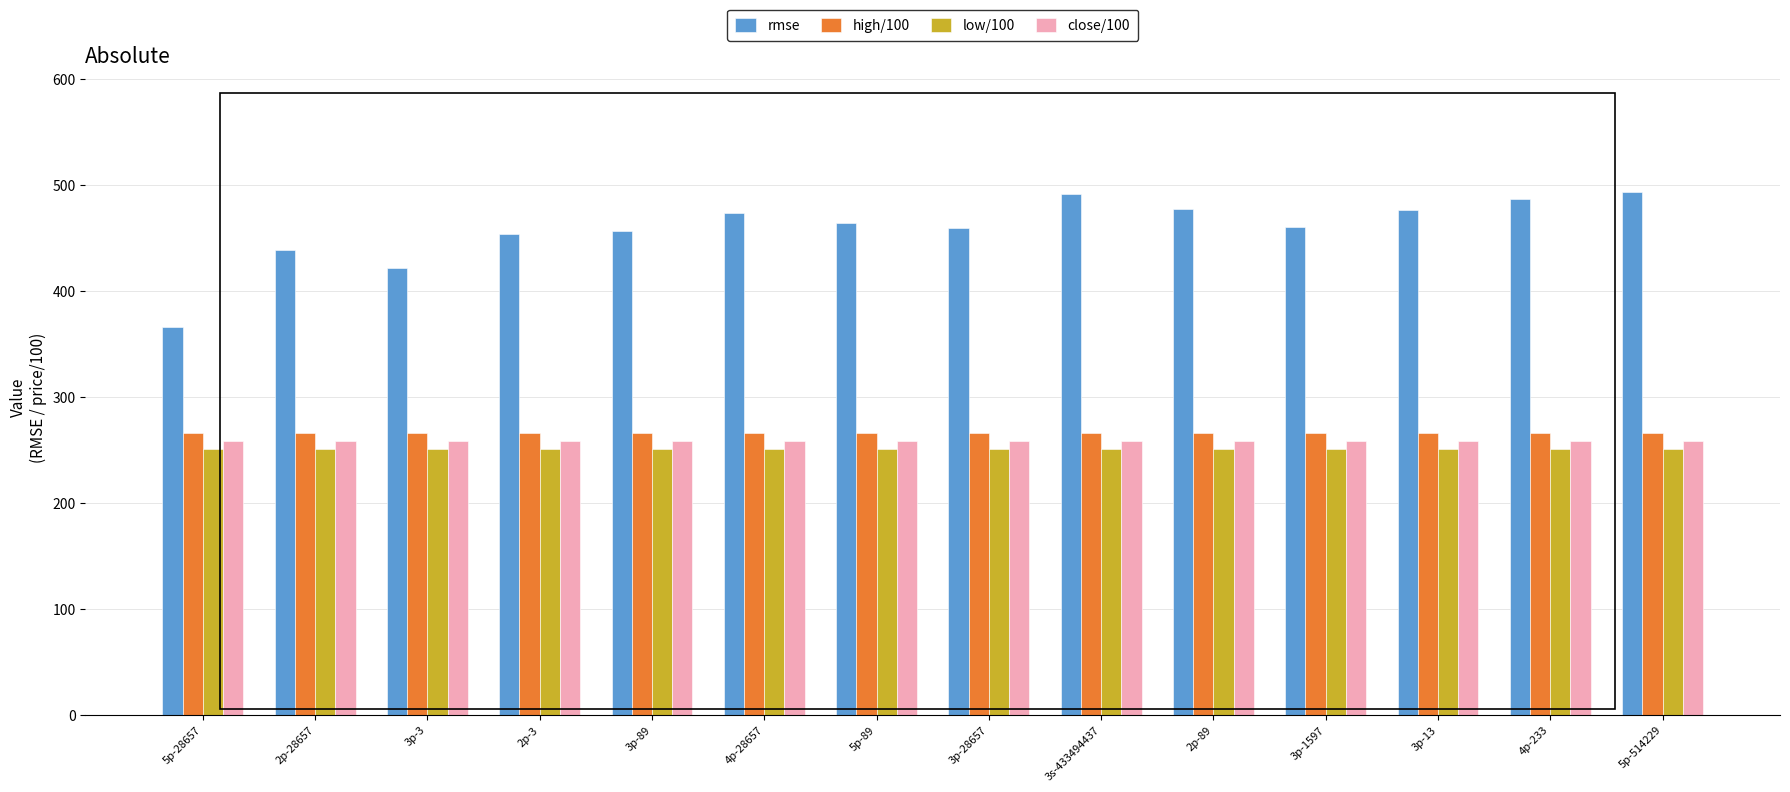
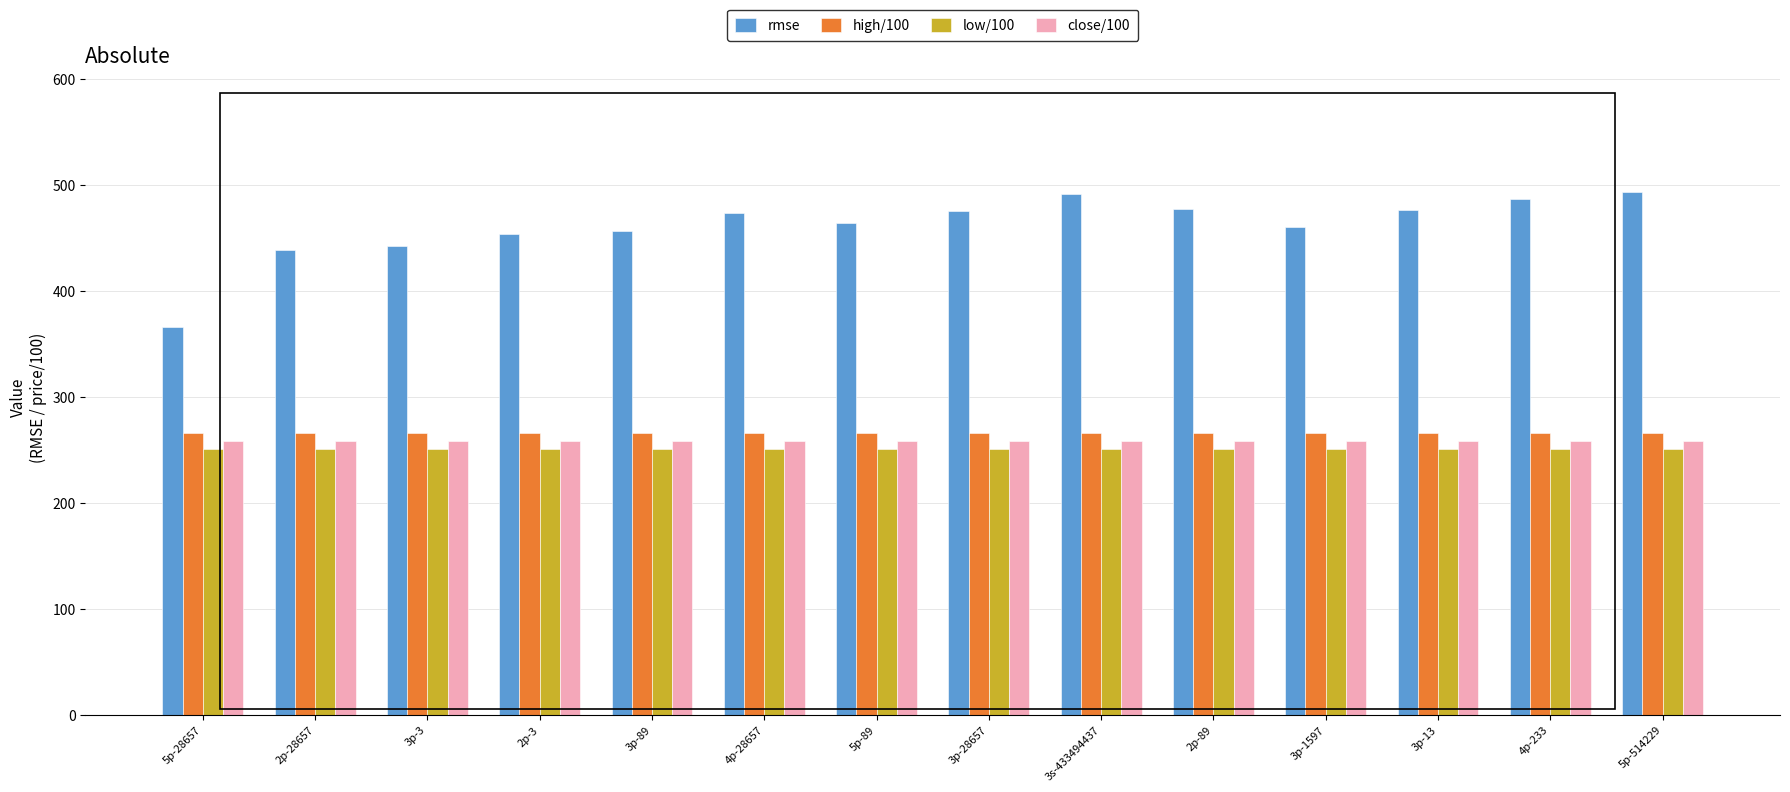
  {
    "rmse": {
      "5p-28657": 366,
      "2p-28657": 438,
-     "3p-3": 422,
+     "3p-3": 442,
      "2p-3": 454,
      "3p-89": 456,
      "4p-28657": 474,
      "5p-89": 464,
-     "3p-28657": 459,
+     "3p-28657": 476,
      "3s-433494437": 492,
      "2p-89": 478,
      "3p-1597": 460,
      "3p-13": 477,
      "4p-233": 486,
      "5p-514229": 493
    },
    "high/100": {
      "5p-28657": 266,
      "2p-28657": 266,
      "3p-3": 266,
      "2p-3": 266,
      "3p-89": 266,
      "4p-28657": 266,
      "5p-89": 266,
      "3p-28657": 266,
      "3s-433494437": 266,
      "2p-89": 266,
      "3p-1597": 266,
      "3p-13": 266,
      "4p-233": 266,
      "5p-514229": 266
    },
    "low/100": {
      "5p-28657": 251,
      "2p-28657": 251,
      "3p-3": 251,
      "2p-3": 251,
      "3p-89": 251,
      "4p-28657": 251,
      "5p-89": 251,
      "3p-28657": 251,
      "3s-433494437": 251,
      "2p-89": 251,
      "3p-1597": 251,
      "3p-13": 251,
      "4p-233": 251,
      "5p-514229": 251
    },
    "close/100": {
      "5p-28657": 258,
      "2p-28657": 258,
      "3p-3": 258,
      "2p-3": 258,
      "3p-89": 258,
      "4p-28657": 258,
      "5p-89": 258,
      "3p-28657": 258,
      "3s-433494437": 258,
      "2p-89": 258,
      "3p-1597": 258,
      "3p-13": 258,
      "4p-233": 258,
      "5p-514229": 258
    }
  }
